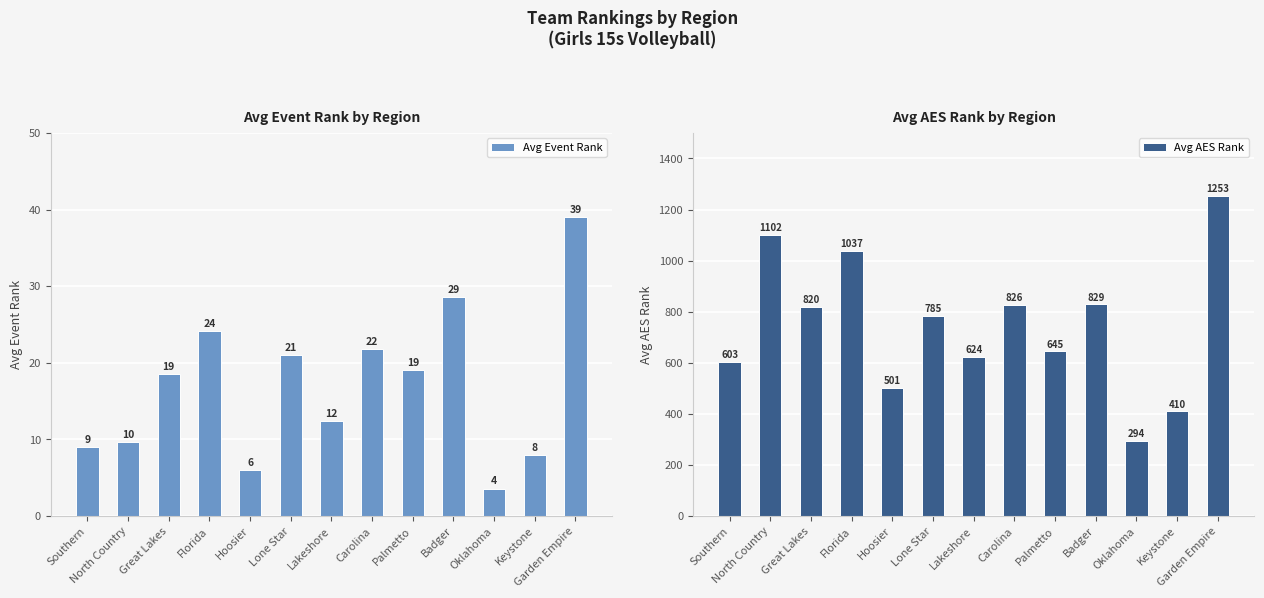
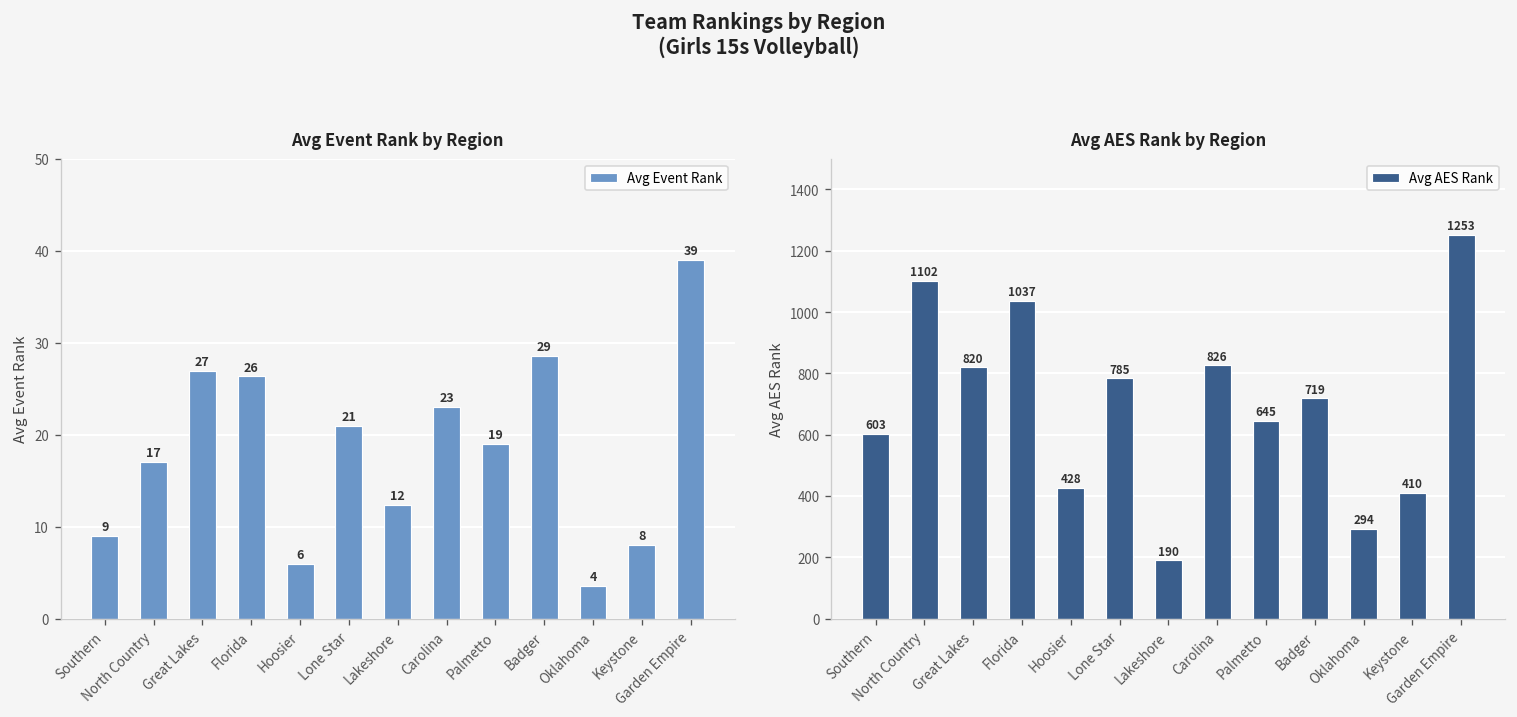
  {
    "Avg Event Rank by Region": {
      "Southern": 9,
-     "North Country": 10,
-     "Great Lakes": 19,
-     "Florida": 24,
+     "North Country": 17,
+     "Great Lakes": 27,
+     "Florida": 26,
      "Hoosier": 6,
      "Lone Star": 21,
      "Lakeshore": 12,
-     "Carolina": 22,
+     "Carolina": 23,
      "Palmetto": 19,
      "Badger": 29,
      "Oklahoma": 4,
      "Keystone": 8,
      "Garden Empire": 39
    },
    "Avg AES Rank by Region": {
      "Southern": 603,
      "North Country": 1102,
      "Great Lakes": 820,
      "Florida": 1037,
-     "Hoosier": 501,
+     "Hoosier": 428,
      "Lone Star": 785,
-     "Lakeshore": 624,
+     "Lakeshore": 190,
      "Carolina": 826,
      "Palmetto": 645,
-     "Badger": 829,
+     "Badger": 719,
      "Oklahoma": 294,
      "Keystone": 410,
      "Garden Empire": 1253
    }
  }
